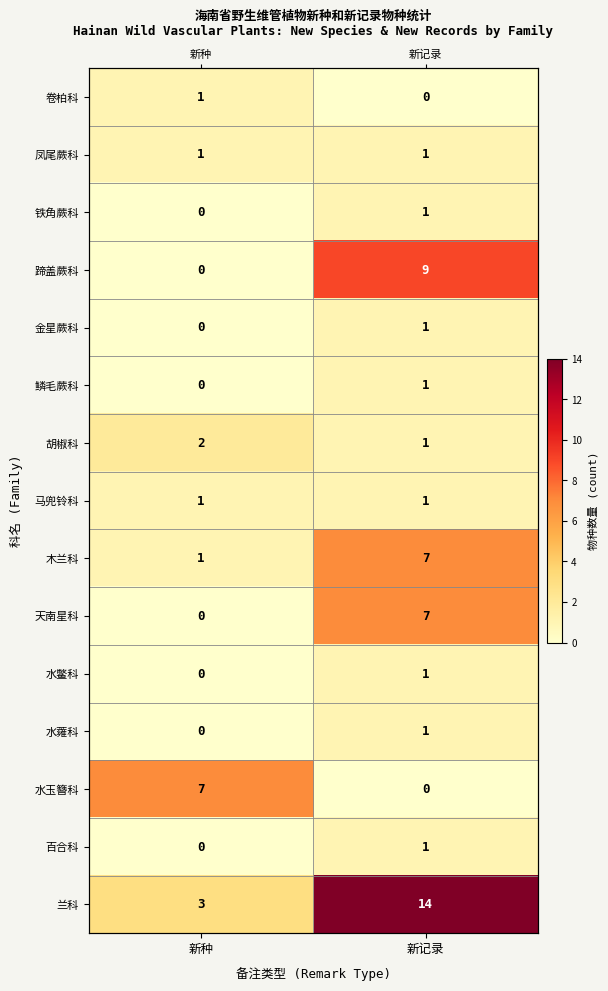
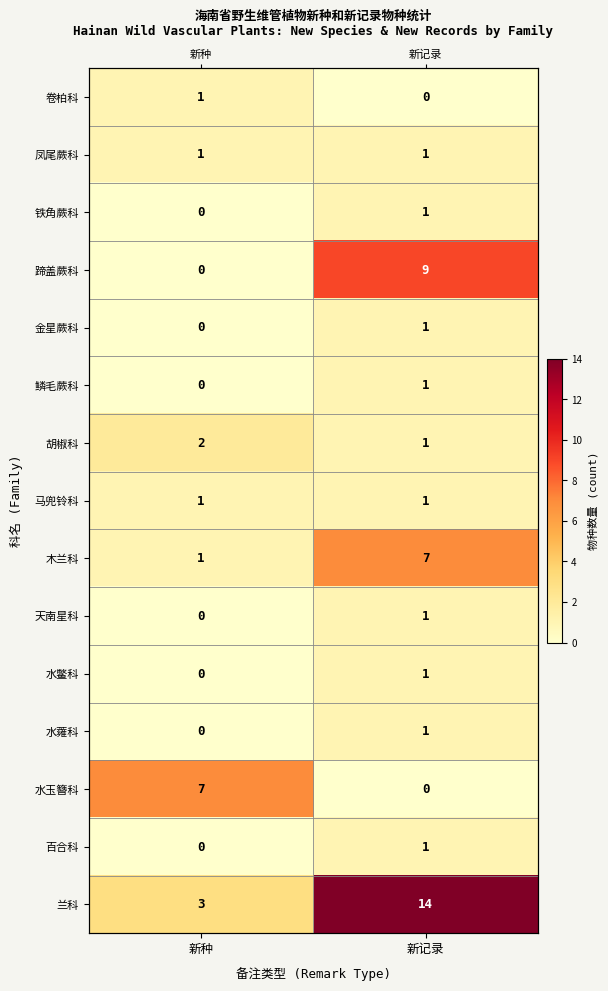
  {
    "卷柏科": {
      "新种": 1,
      "新记录": 0
    },
    "凤尾蕨科": {
      "新种": 1,
      "新记录": 1
    },
    "铁角蕨科": {
      "新种": 0,
      "新记录": 1
    },
    "蹄盖蕨科": {
      "新种": 0,
      "新记录": 9
    },
    "金星蕨科": {
      "新种": 0,
      "新记录": 1
    },
    "鳞毛蕨科": {
      "新种": 0,
      "新记录": 1
    },
    "胡椒科": {
      "新种": 2,
      "新记录": 1
    },
    "马兜铃科": {
      "新种": 1,
      "新记录": 1
    },
    "木兰科": {
      "新种": 1,
      "新记录": 7
    },
    "天南星科": {
      "新种": 0,
-     "新记录": 7
+     "新记录": 1
    },
    "水鳖科": {
      "新种": 0,
      "新记录": 1
    },
    "水蕹科": {
      "新种": 0,
      "新记录": 1
    },
    "水玉簪科": {
      "新种": 7,
      "新记录": 0
    },
    "百合科": {
      "新种": 0,
      "新记录": 1
    },
    "兰科": {
      "新种": 3,
      "新记录": 14
    }
  }
